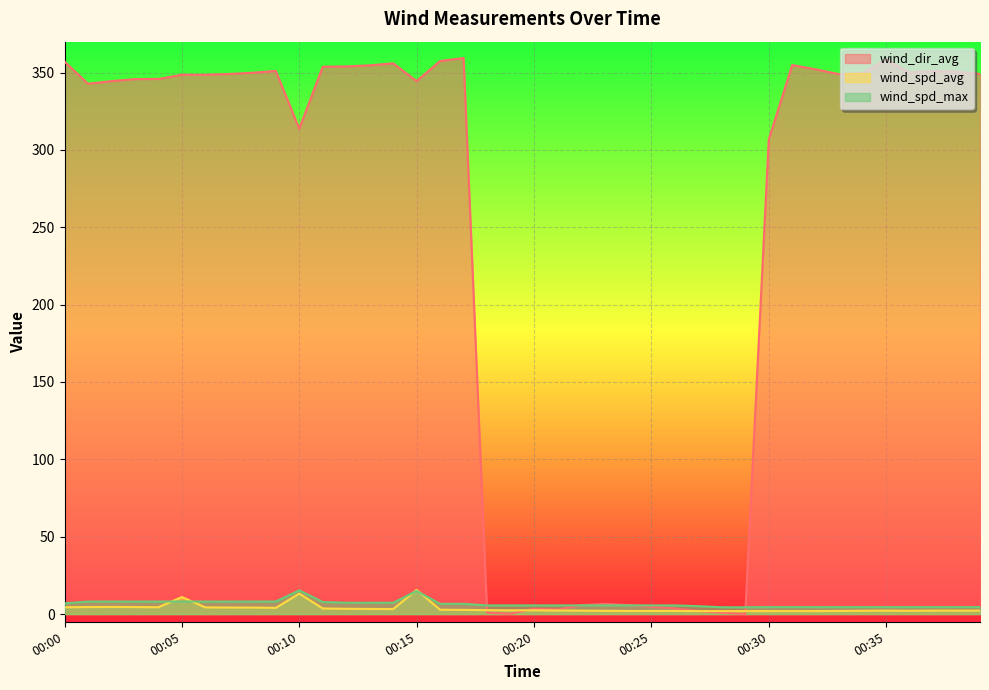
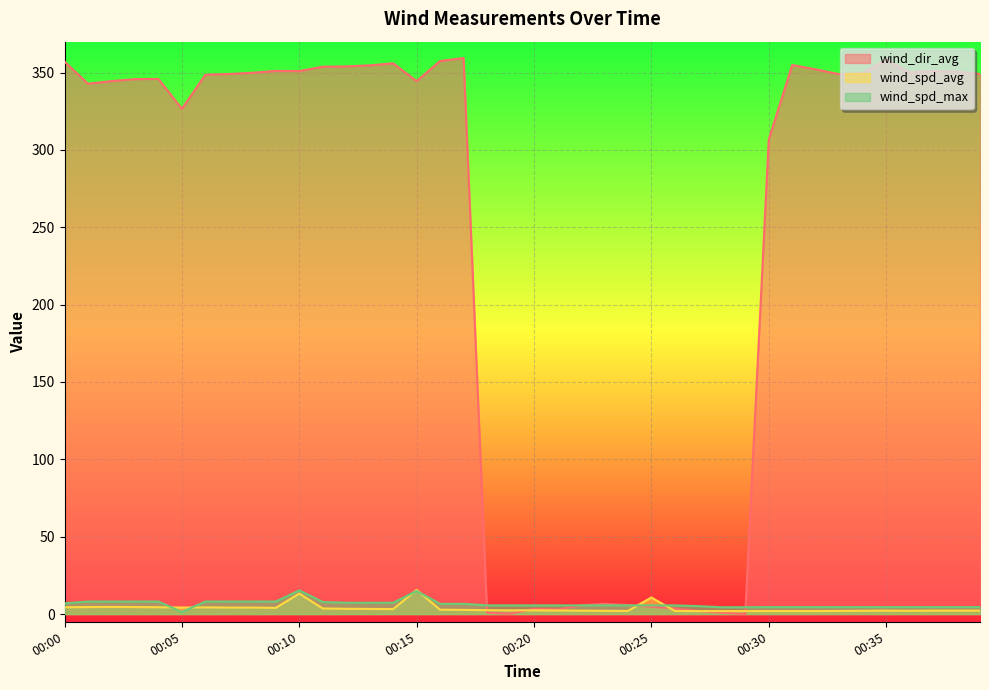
  {
    "wind_dir_avg": {
      "00:00": 357,
-     "00:05": 349,
-     "00:10": 314,
+     "00:05": 327,
+     "00:10": 351,
      "00:15": 345,
      "00:30": 307
    },
    "wind_spd_avg": {
      "00:00": 4,
-     "00:05": 11,
+     "00:05": 4,
      "00:10": 13,
-     "00:25": 2,
+     "00:25": 11,
      "00:30": 2,
      "00:35": 2
    },
    "wind_spd_max": {
      "00:00": 7,
-     "00:05": 8,
+     "00:05": 1,
      "00:10": 15,
      "00:20": 6,
      "00:30": 5,
      "00:35": 5
    }
  }
